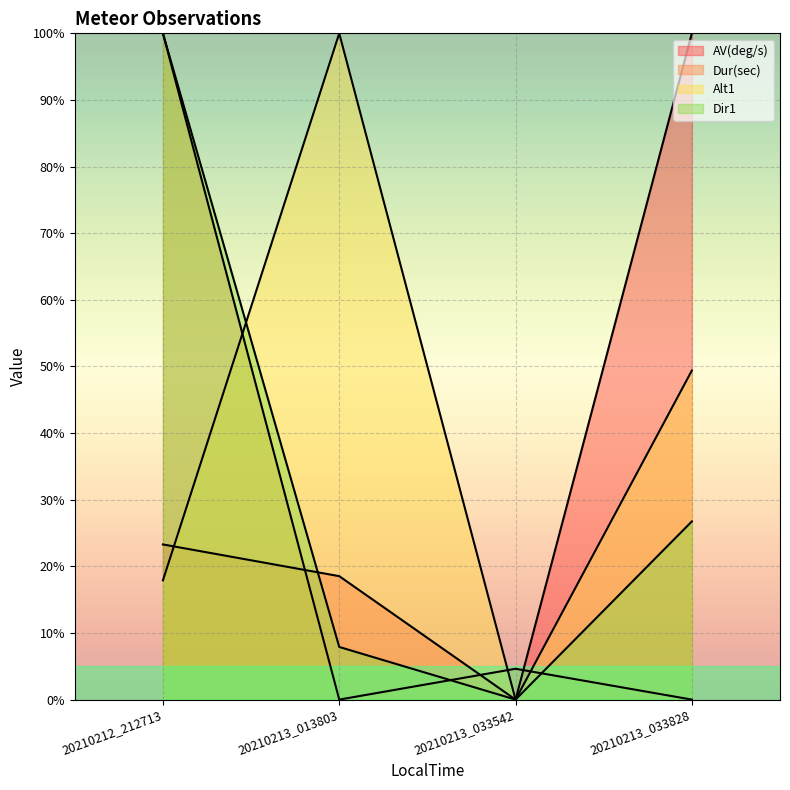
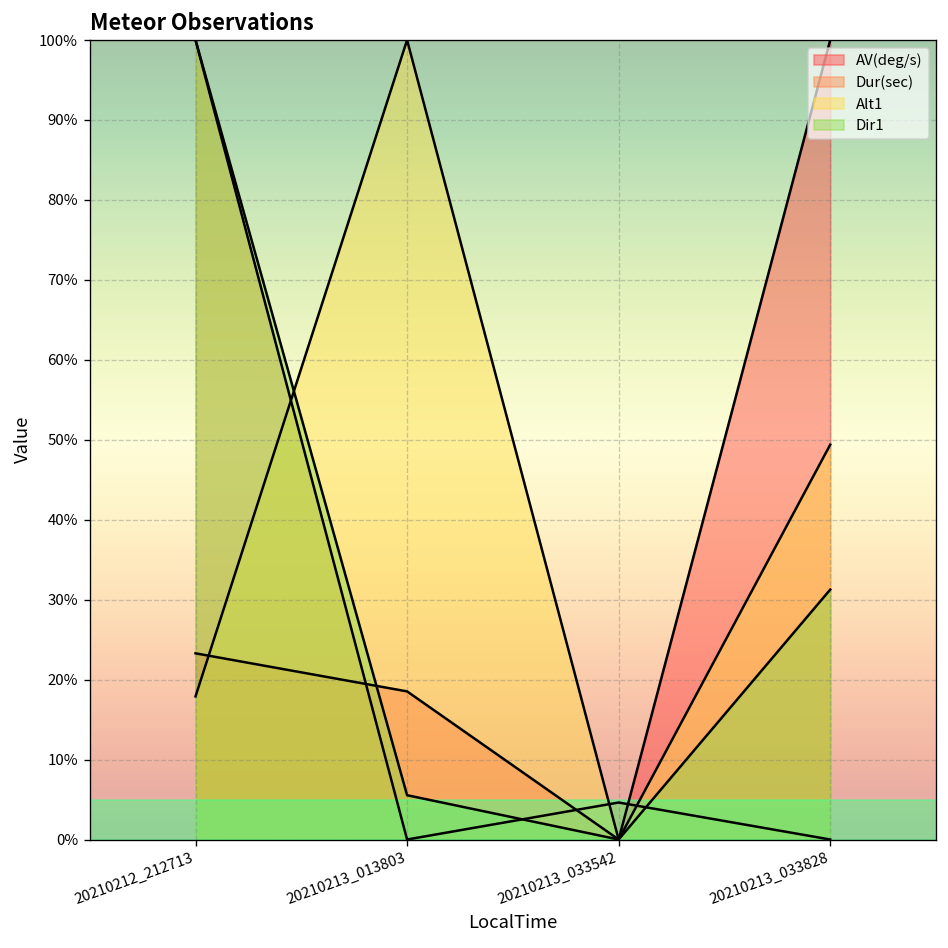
  {
    "Dir1": {
-     "20210213_013803": "8%",
-     "20210213_033828": "27%"
+     "20210213_013803": "6%",
+     "20210213_033828": "31%"
    }
  }
